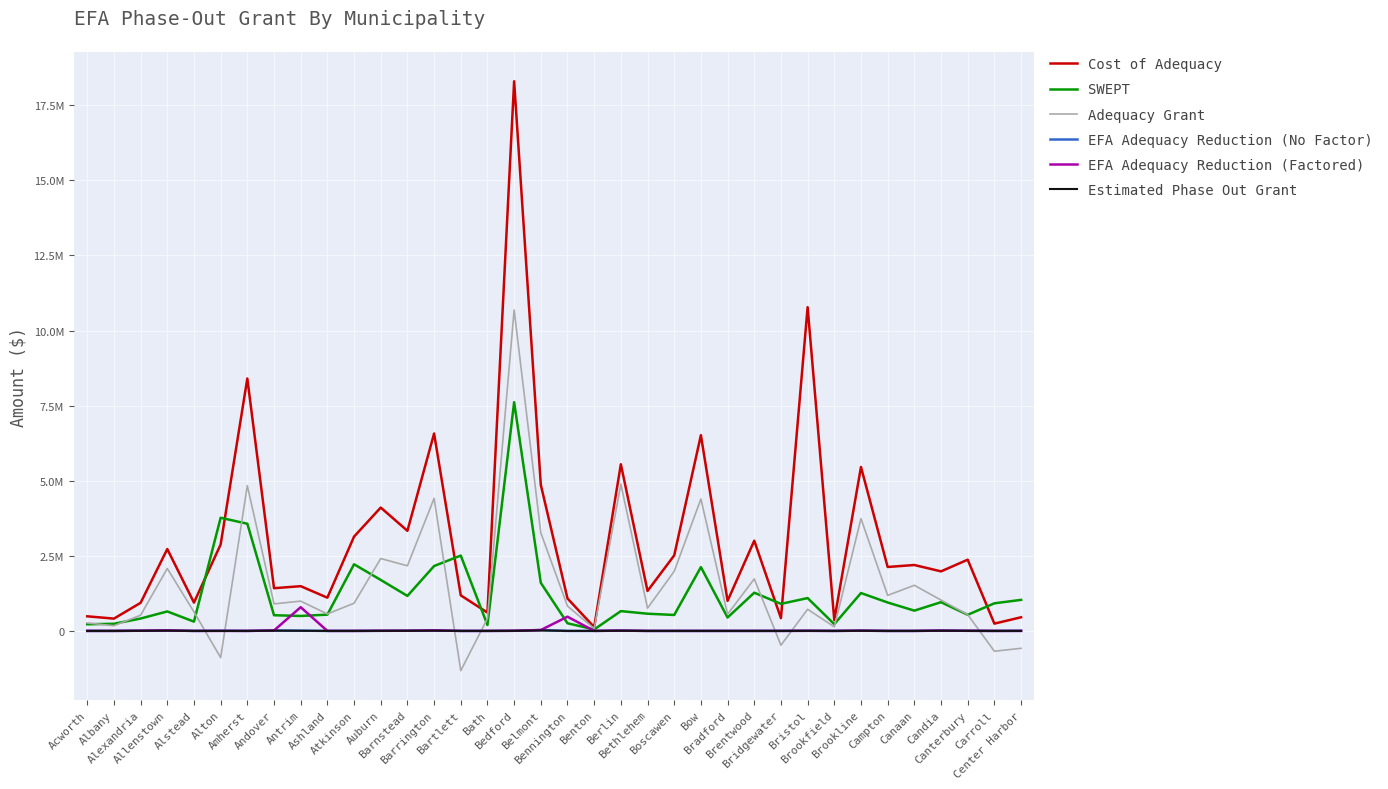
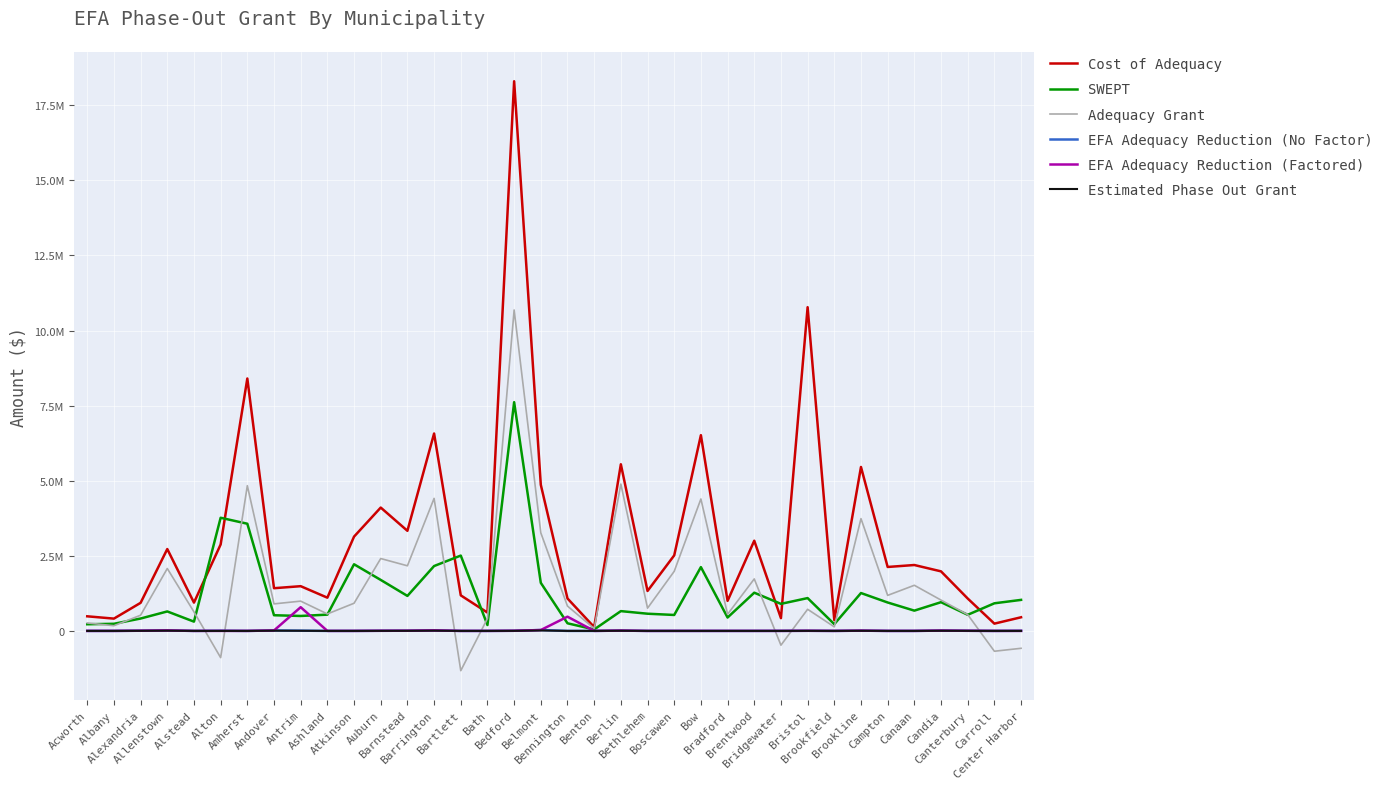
  {
    "Cost of Adequacy": {
      "Acworth": 500000,
      "Albany": 400000,
      "Alexandria": 900000,
      "Allenstown": 2700000,
      "Alstead": 900000,
      "Alton": 2900000,
      "Amherst": 8400000,
      "Andover": 1400000,
      "Antrim": 1500000,
      "Ashland": 1100000,
      "Atkinson": 3100000,
      "Auburn": 4100000,
      "Barnstead": 3300000,
      "Barrington": 6600000,
      "Bartlett": 1200000,
      "Bath": 600000,
      "Bedford": 18300000,
      "Belmont": 4900000,
      "Bennington": 1100000,
      "Berlin": 5500000,
      "Bethlehem": 1300000,
      "Boscawen": 2500000,
      "Bow": 6500000,
      "Bradford": 1000000,
      "Brentwood": 3000000,
      "Bridgewater": 400000,
      "Bristol": 10800000,
      "Brookfield": 400000,
      "Brookline": 5500000,
      "Campton": 2100000,
      "Canaan": 2200000,
      "Candia": 2000000,
-     "Canterbury": 2400000,
+     "Canterbury": 1100000,
      "Carroll": 200000,
      "Center Harbor": 500000
    },
    "SWEPT": {
      "Alexandria": 400000,
      "Allenstown": 600000,
      "Alstead": 300000,
      "Alton": 3800000,
      "Amherst": 3600000,
      "Andover": 500000,
      "Antrim": 500000,
      "Atkinson": 2200000,
      "Auburn": 1700000,
      "Barnstead": 1200000,
      "Barrington": 2200000,
      "Bartlett": 2500000,
      "Bath": 200000,
      "Bedford": 7600000,
      "Belmont": 1600000,
      "Bennington": 300000,
      "Berlin": 700000,
      "Bethlehem": 600000,
      "Boscawen": 500000,
      "Bow": 2100000,
      "Bradford": 400000,
      "Brentwood": 1300000,
      "Bridgewater": 900000,
      "Bristol": 1100000,
      "Brookfield": 200000,
      "Brookline": 1300000,
      "Campton": 900000,
      "Canaan": 700000,
      "Carroll": 900000,
      "Center Harbor": 1000000
    },
    "Adequacy Grant": {
      "Alexandria": 500000,
      "Allenstown": 2100000,
      "Alstead": 600000,
      "Alton": -900000,
      "Amherst": 4800000,
      "Andover": 900000,
      "Antrim": 1000000,
      "Atkinson": 900000,
      "Auburn": 2400000,
      "Barnstead": 2200000,
      "Barrington": 4400000,
      "Bartlett": -1300000,
      "Bath": 400000,
      "Bedford": 10700000,
      "Belmont": 3300000,
      "Bennington": 800000,
      "Berlin": 4900000,
      "Bethlehem": 800000,
      "Boscawen": 2000000,
      "Bow": 4400000,
      "Bradford": 600000,
      "Brentwood": 1700000,
      "Bridgewater": -500000,
      "Bristol": 700000,
      "Brookfield": 100000,
      "Brookline": 3700000,
      "Campton": 1200000,
      "Canaan": 1500000,
      "Carroll": -700000,
      "Center Harbor": -600000
    },
    "EFA Adequacy Reduction (Factored)": {
      "Antrim": 800000,
      "Bennington": 500000
    }
  }
